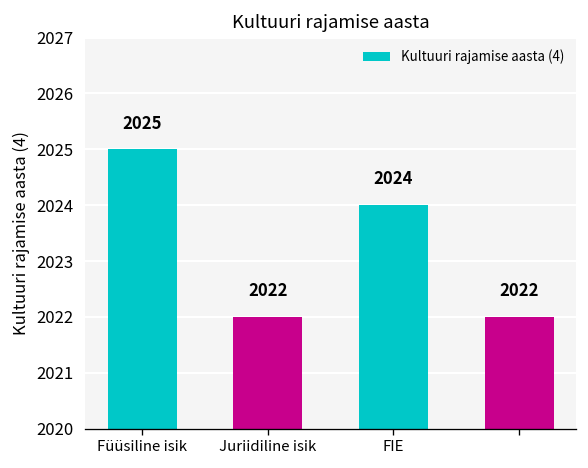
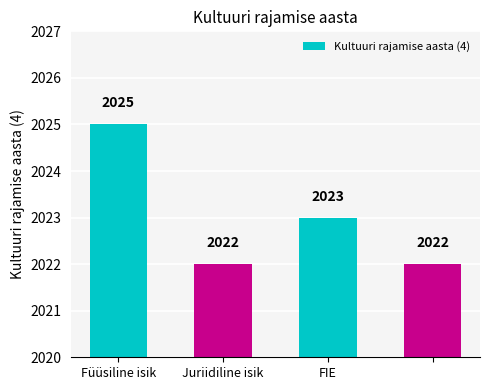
  {
    "Füüsiline isik": 2025,
    "Juriidiline isik": 2022,
-   "FIE": 2024
+   "FIE": 2023
  }
